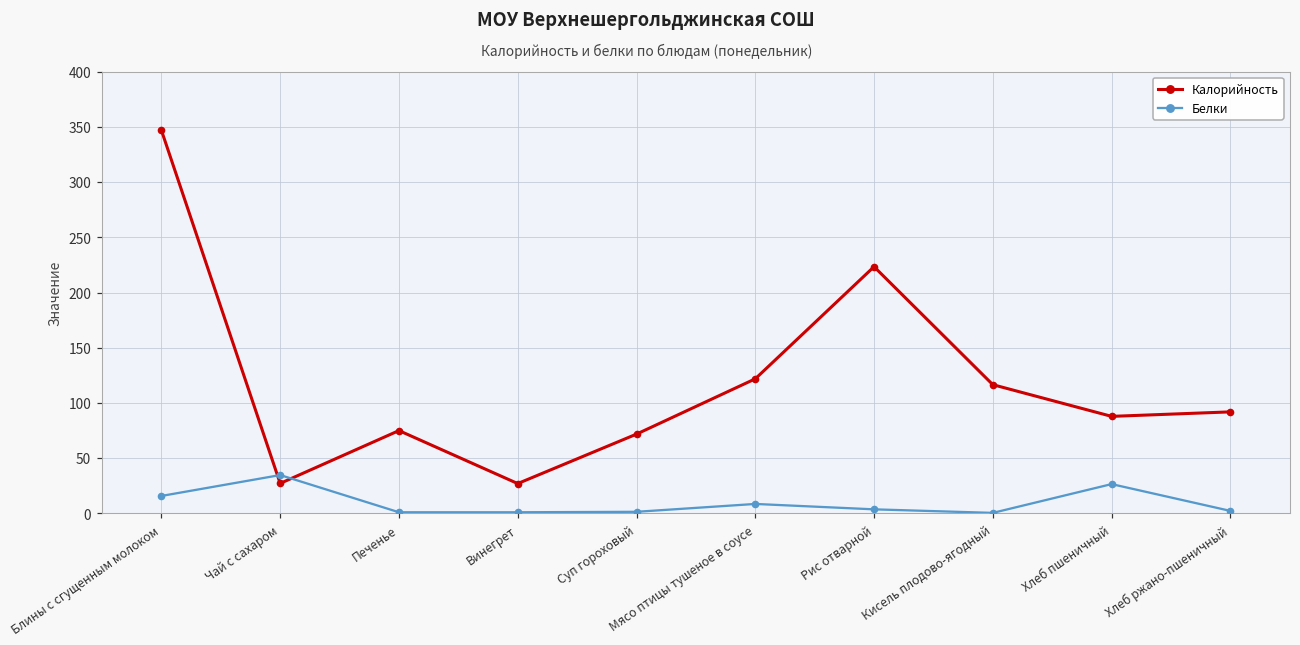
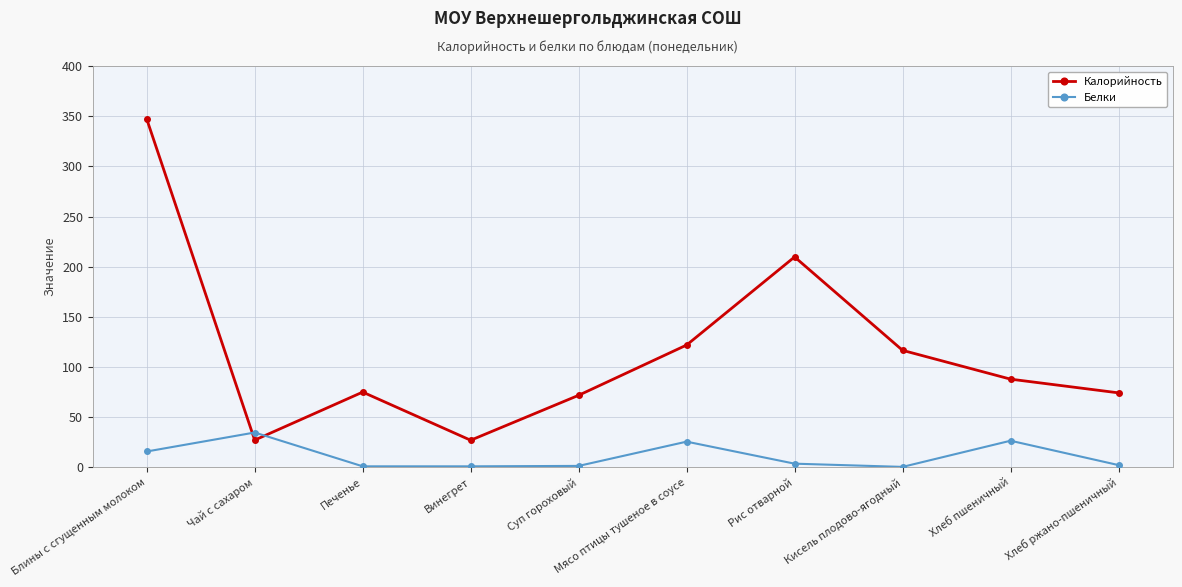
  {
    "Калорийность": {
      "Блины с сгущенным молоком": 347,
      "Чай с сахаром": 27,
      "Печенье": 75,
      "Винегрет": 27,
      "Суп гороховый": 72,
      "Мясо птицы тушеное в соусе": 122,
-     "Рис отварной": 224,
+     "Рис отварной": 210,
      "Кисель плодово-ягодный": 117,
      "Хлеб пшеничный": 88,
-     "Хлеб ржано-пшеничный": 92
+     "Хлеб ржано-пшеничный": 74
    },
    "Белки": {
      "Блины с сгущенным молоком": 16,
      "Чай с сахаром": 35,
      "Печенье": 1,
      "Винегрет": 1,
      "Суп гороховый": 1,
-     "Мясо птицы тушеное в соусе": 9,
+     "Мясо птицы тушеное в соусе": 26,
      "Рис отварной": 4,
      "Кисель плодово-ягодный": 0,
      "Хлеб пшеничный": 27,
      "Хлеб ржано-пшеничный": 2
    }
  }
